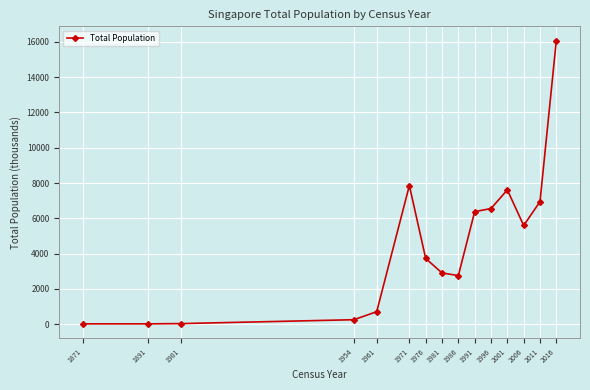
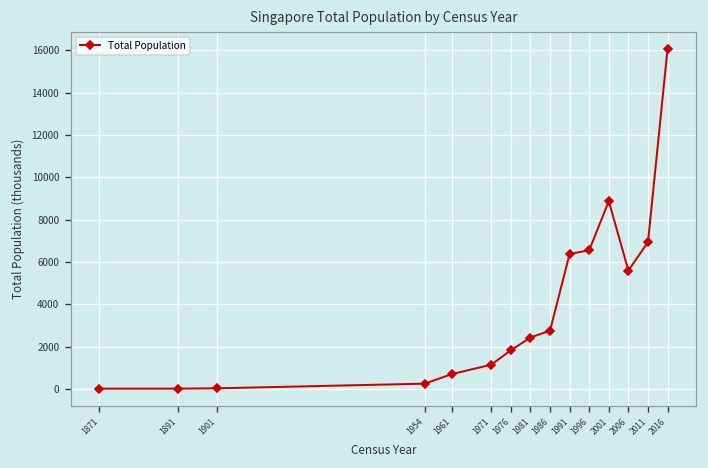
  {
    "1871": 0,
    "1891": 0,
    "1901": 0,
    "1954": 300,
    "1961": 700,
-   "1971": 7900,
-   "1976": 3700,
-   "1981": 2900,
+   "1971": 1200,
+   "1976": 1800,
+   "1981": 2400,
    "1986": 2800,
    "1991": 6400,
    "1996": 6600,
-   "2001": 7600,
+   "2001": 8900,
    "2006": 5600,
    "2011": 6900,
    "2016": 16100
  }
